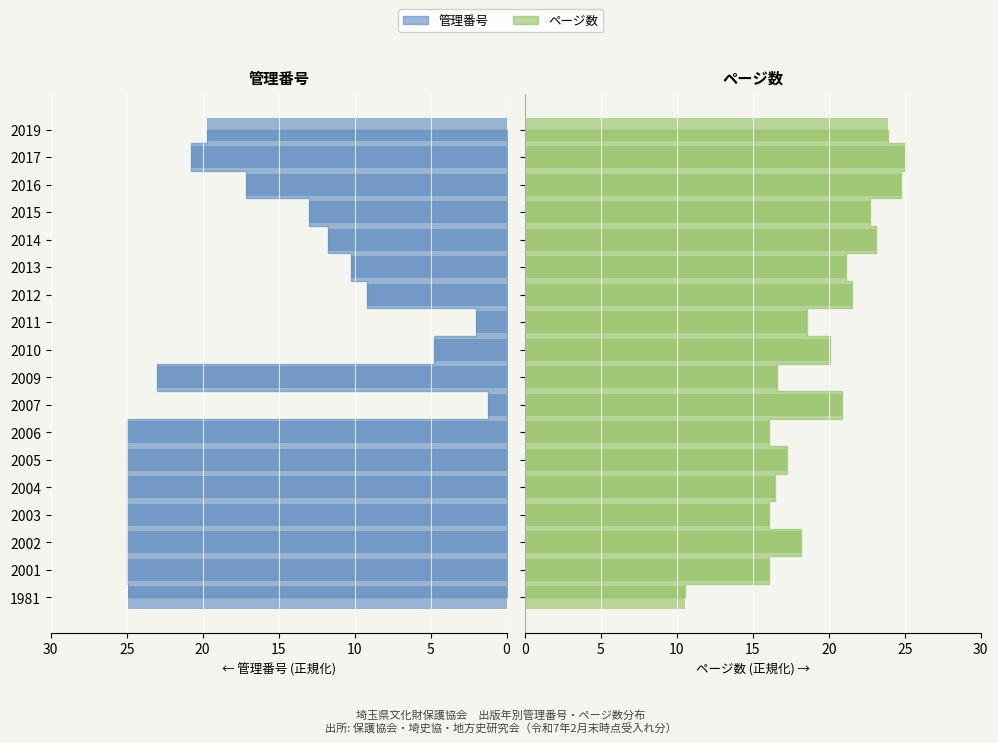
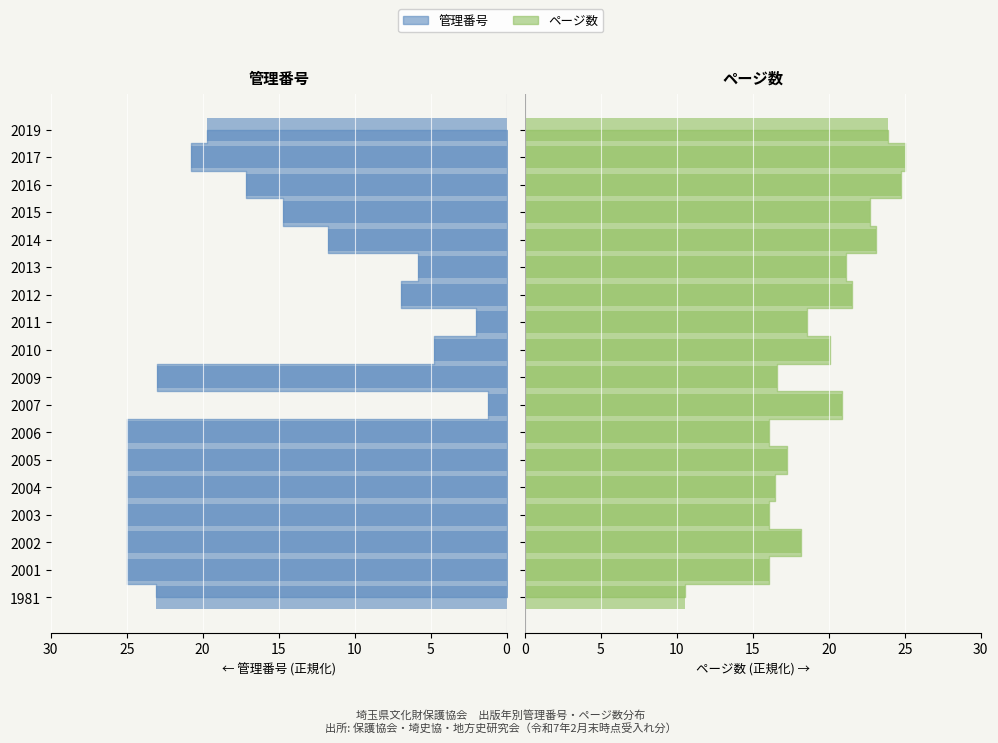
  {
    "管理番号": {
      "2019": 19.7,
      "2017": 20.8,
      "2016": 17.2,
-     "2015": 13.0,
+     "2015": 14.7,
      "2014": 11.8,
-     "2013": 10.2,
-     "2012": 9.2,
+     "2013": 5.8,
+     "2012": 6.9,
      "2011": 2.0,
      "2010": 4.8,
      "2009": 23.0,
      "2007": 1.2,
      "2006": 25.0,
      "2005": 25.0,
      "2004": 25.0,
      "2003": 25.0,
      "2002": 25.0,
      "2001": 25.0,
-     "1981": 24.9
+     "1981": 23.1
    }
  }
